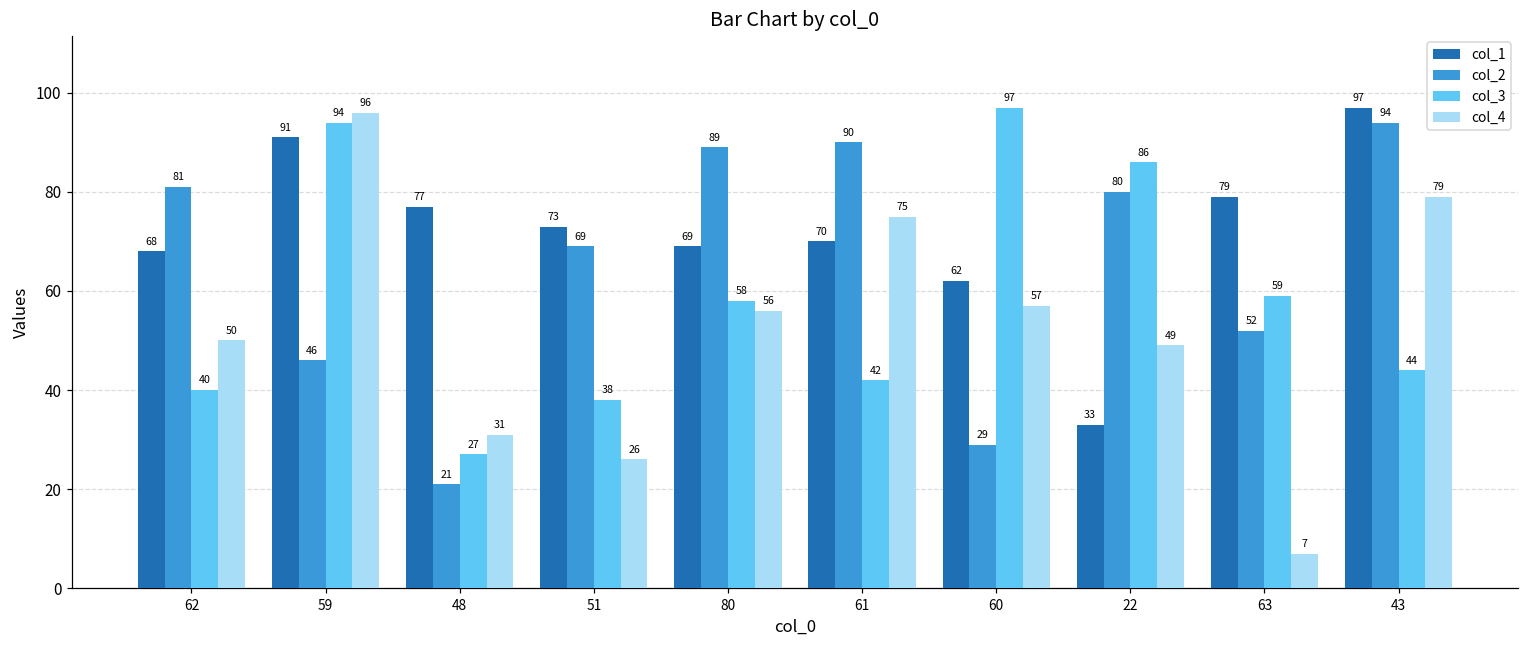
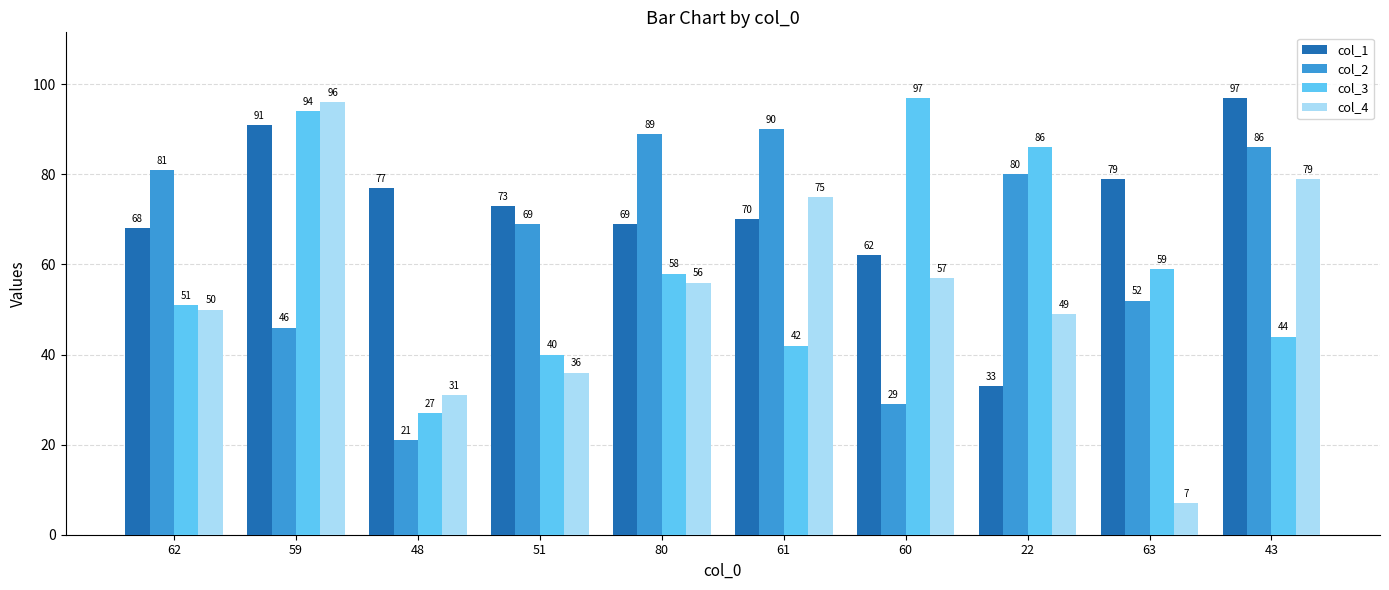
  {
    "col_1": {
      "62": 68,
      "59": 91,
      "48": 77,
      "51": 73,
      "80": 69,
      "61": 70,
      "60": 62,
      "22": 33,
      "63": 79,
      "43": 97
    },
    "col_2": {
      "62": 81,
      "59": 46,
      "48": 21,
      "51": 69,
      "80": 89,
      "61": 90,
      "60": 29,
      "22": 80,
      "63": 52,
-     "43": 94
+     "43": 86
    },
    "col_3": {
-     "62": 40,
+     "62": 51,
      "59": 94,
      "48": 27,
-     "51": 38,
+     "51": 40,
      "80": 58,
      "61": 42,
      "60": 97,
      "22": 86,
      "63": 59,
      "43": 44
    },
    "col_4": {
      "62": 50,
      "59": 96,
      "48": 31,
-     "51": 26,
+     "51": 36,
      "80": 56,
      "61": 75,
      "60": 57,
      "22": 49,
      "63": 7,
      "43": 79
    }
  }
